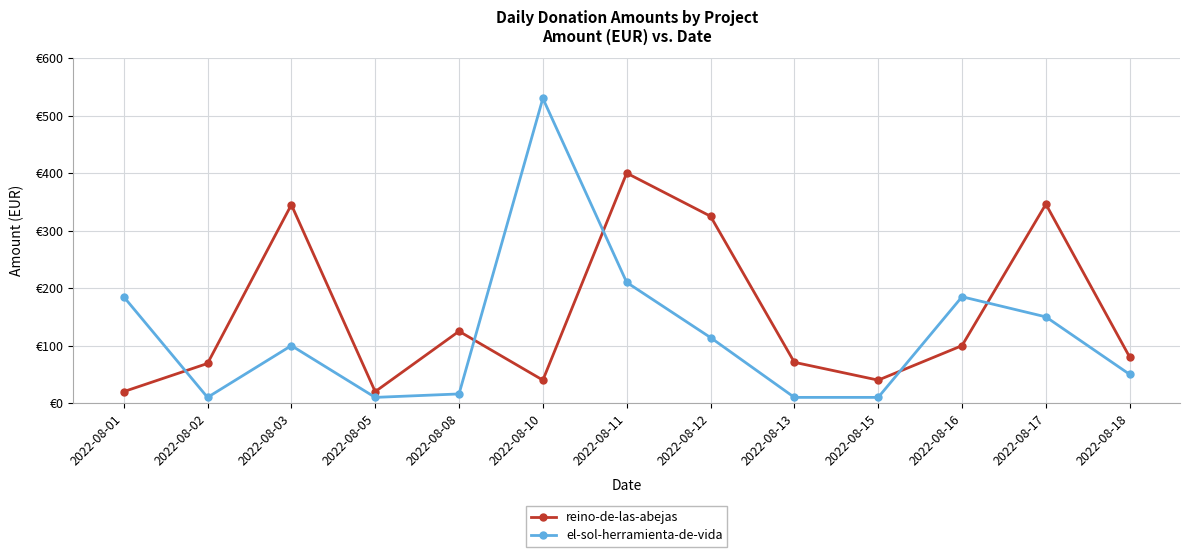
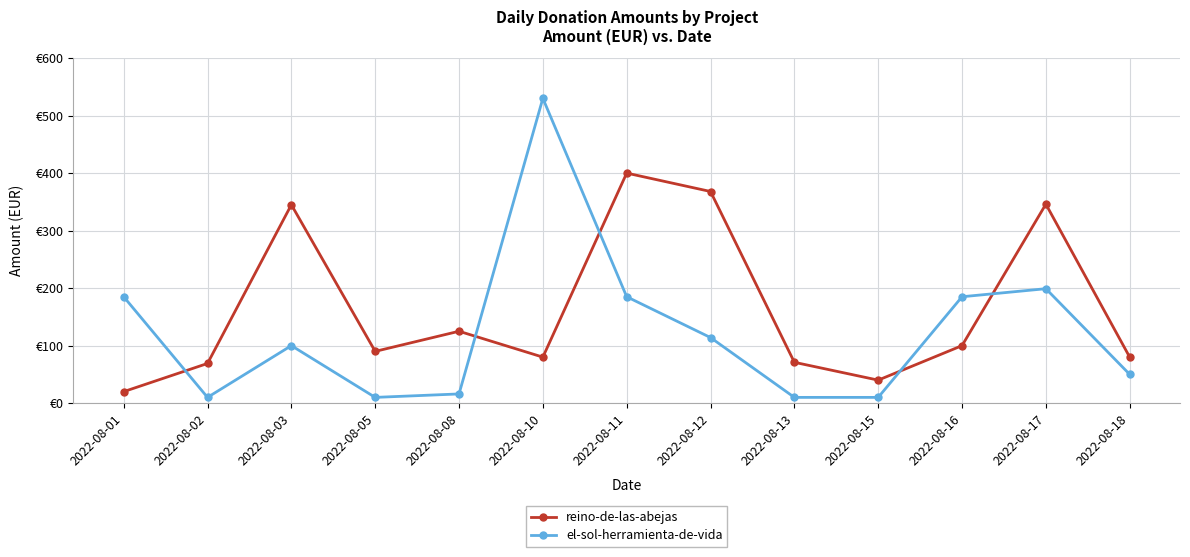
  {
    "reino-de-las-abejas": {
      "2022-08-01": "€20",
      "2022-08-02": "€70",
      "2022-08-03": "€350",
-     "2022-08-05": "€20",
+     "2022-08-05": "€90",
      "2022-08-08": "€130",
-     "2022-08-10": "€40",
+     "2022-08-10": "€80",
      "2022-08-11": "€400",
-     "2022-08-12": "€330",
+     "2022-08-12": "€370",
      "2022-08-13": "€70",
      "2022-08-15": "€40",
      "2022-08-16": "€100",
      "2022-08-17": "€350",
      "2022-08-18": "€80"
    },
    "el-sol-herramienta-de-vida": {
      "2022-08-01": "€190",
      "2022-08-02": "€10",
      "2022-08-03": "€100",
      "2022-08-05": "€10",
      "2022-08-08": "€20",
      "2022-08-10": "€530",
-     "2022-08-11": "€210",
+     "2022-08-11": "€190",
      "2022-08-12": "€110",
      "2022-08-13": "€10",
      "2022-08-15": "€10",
      "2022-08-16": "€190",
-     "2022-08-17": "€150",
+     "2022-08-17": "€200",
      "2022-08-18": "€50"
    }
  }
